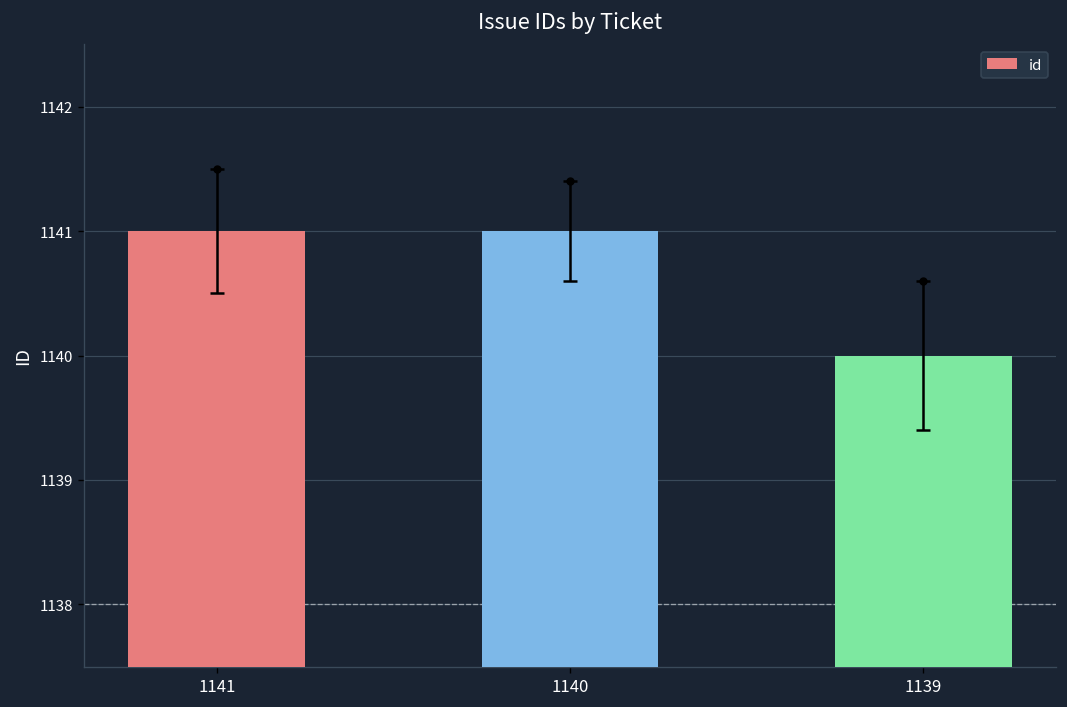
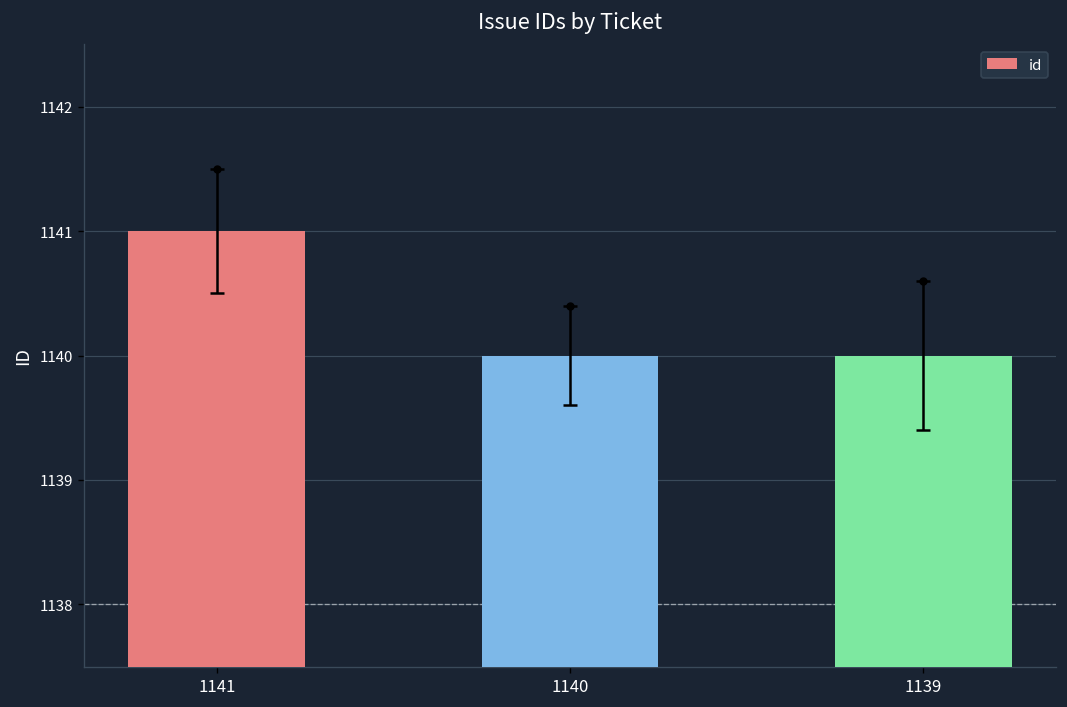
  {
    "id": {
      "1141": 1141,
-     "1140": 1141,
+     "1140": 1140,
      "1139": 1140
    }
  }
